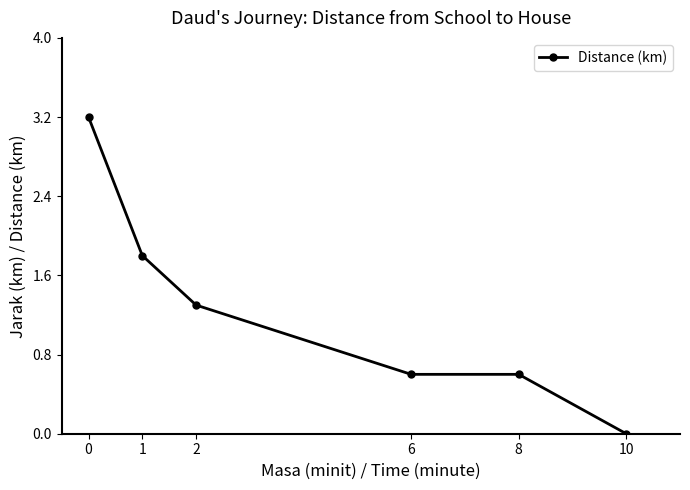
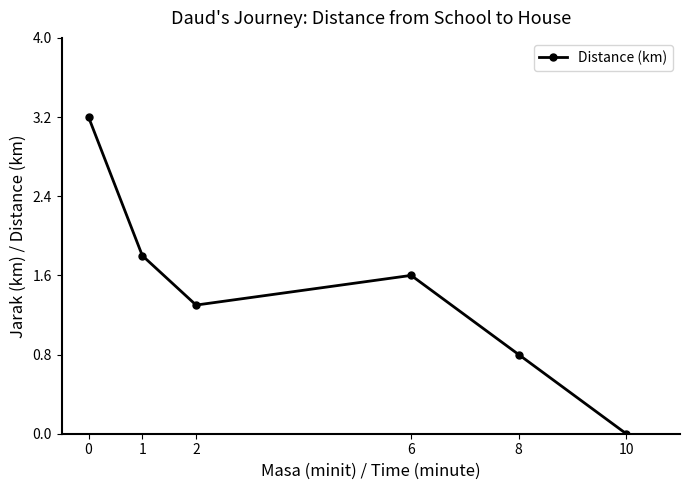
  {
    "0": 3.2,
    "1": 1.8,
    "2": 1.3,
-   "6": 0.6,
-   "8": 0.6,
+   "6": 1.6,
+   "8": 0.8,
    "10": 0.0
  }
